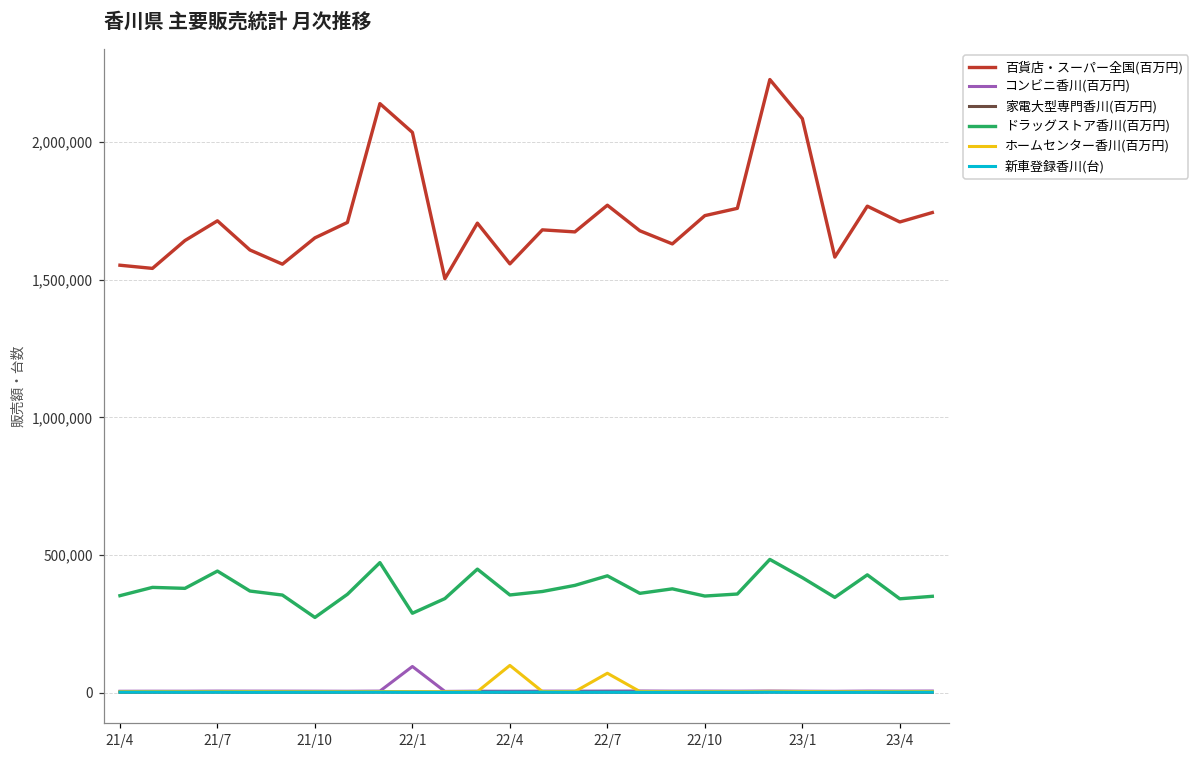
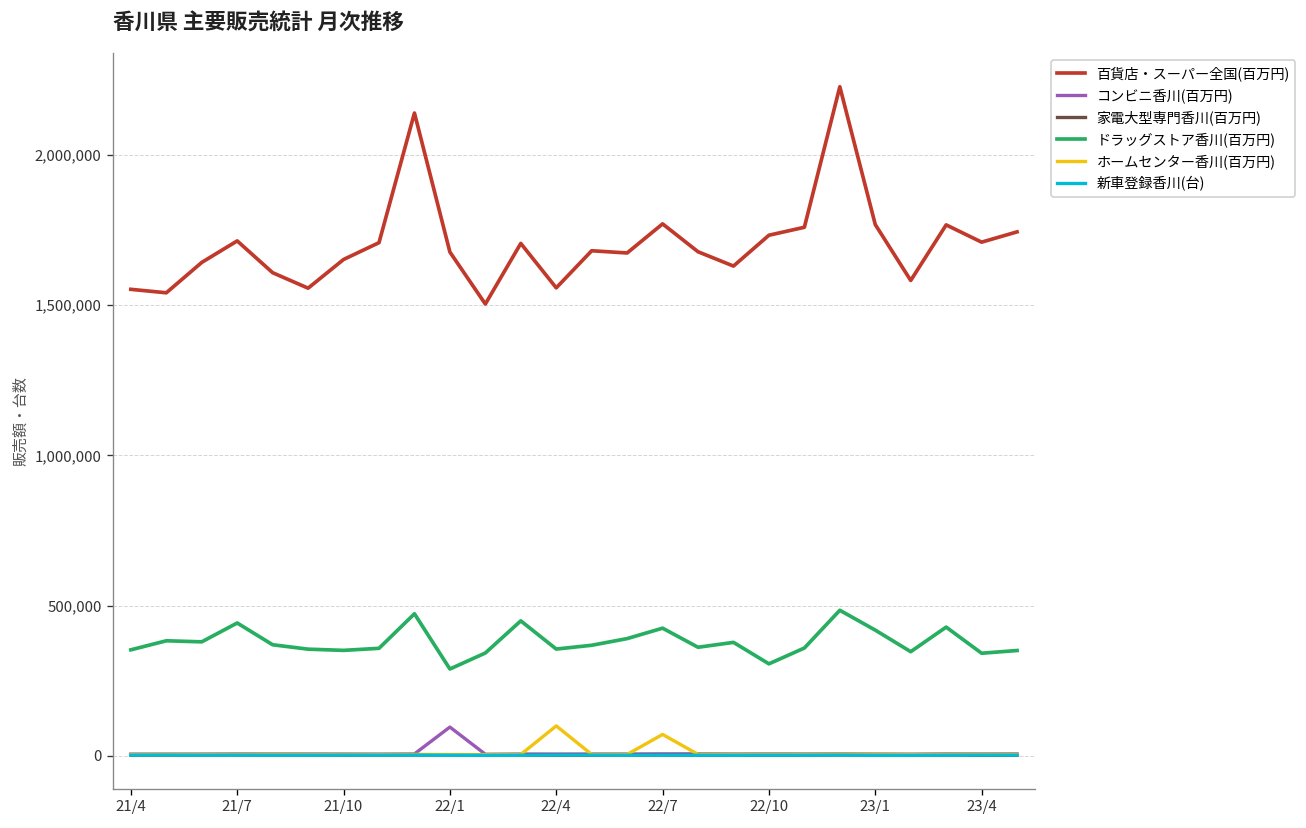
  {
    "百貨店・スーパー全国(百万円)": {
      "21/4": "1,550,000",
      "21/7": "1,710,000",
      "21/10": "1,650,000",
-     "22/1": "2,030,000",
+     "22/1": "1,680,000",
      "22/4": "1,560,000",
      "22/7": "1,770,000",
      "22/10": "1,730,000",
-     "23/1": "2,080,000",
+     "23/1": "1,770,000",
      "23/4": "1,710,000"
    },
    "コンビニ香川(百万円)": {
      "22/1": "100,000"
    },
    "ドラッグストア香川(百万円)": {
      "21/4": "350,000",
      "21/7": "440,000",
-     "21/10": "270,000",
+     "21/10": "350,000",
      "22/1": "290,000",
      "22/4": "360,000",
      "22/7": "420,000",
-     "22/10": "350,000",
+     "22/10": "310,000",
      "23/1": "420,000",
      "23/4": "340,000"
    },
    "ホームセンター香川(百万円)": {
      "22/4": "100,000",
      "22/7": "70,000"
    }
  }
